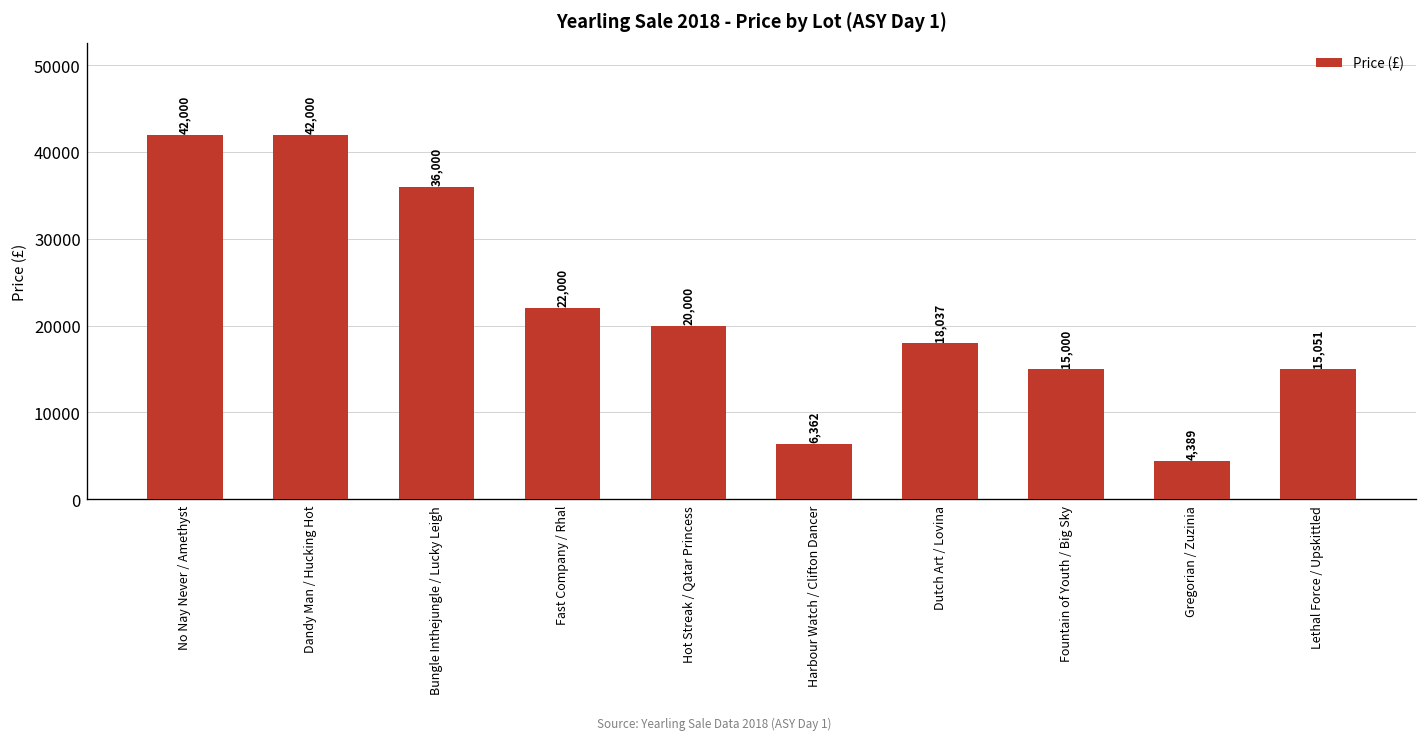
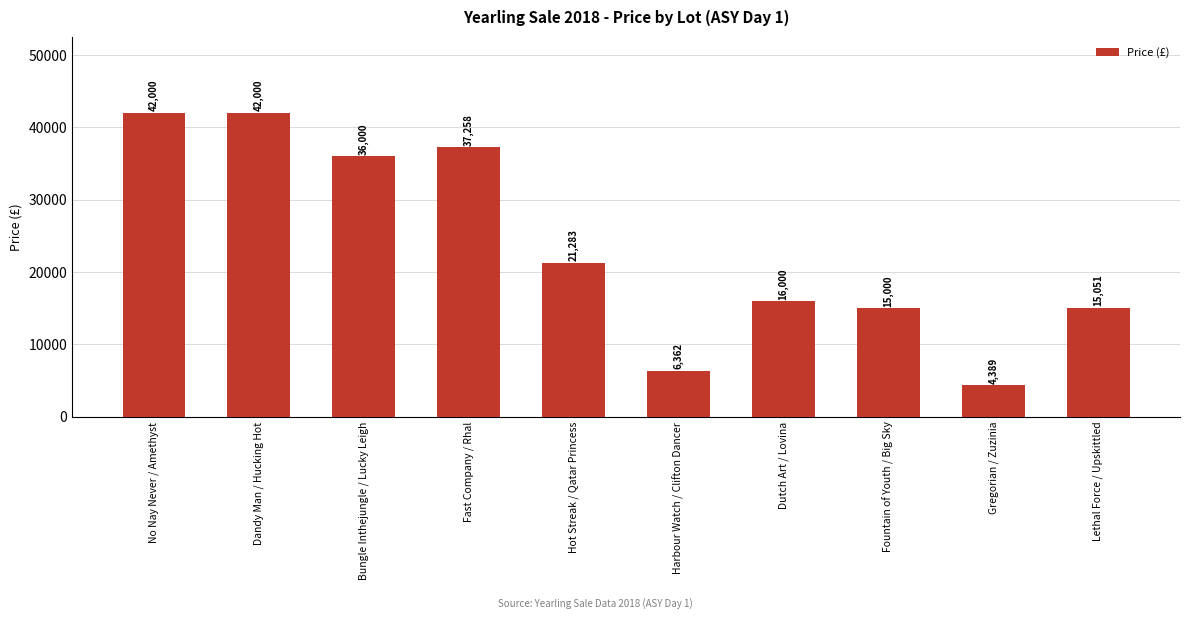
  {
    "No Nay Never / Amethyst": "42,000",
    "Dandy Man / Hucking Hot": "42,000",
    "Bungle Inthejungle / Lucky Leigh": "36,000",
-   "Fast Company / Rhal": "22,000",
-   "Hot Streak / Qatar Princess": "20,000",
+   "Fast Company / Rhal": "37,258",
+   "Hot Streak / Qatar Princess": "21,283",
    "Harbour Watch / Clifton Dancer": "6,362",
-   "Dutch Art / Lovina": "18,037",
+   "Dutch Art / Lovina": "16,000",
    "Fountain of Youth / Big Sky": "15,000",
    "Gregorian / Zuzinia": "4,389",
    "Lethal Force / Upskittled": "15,051"
  }
